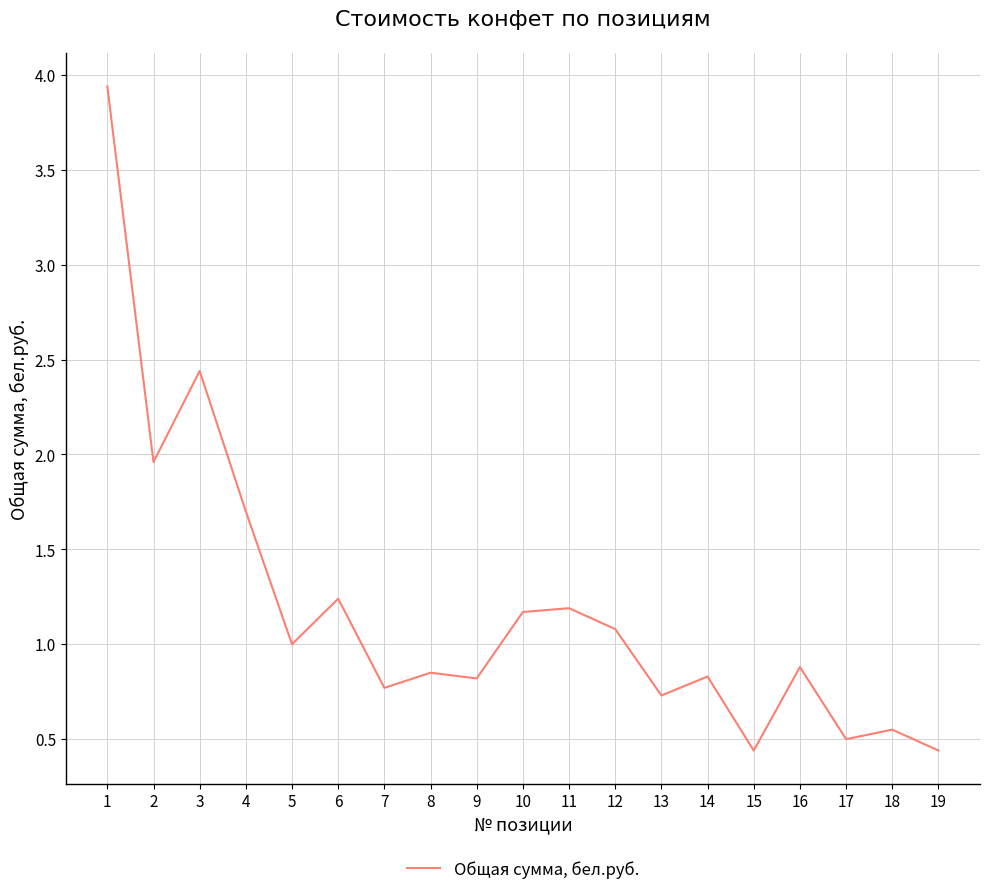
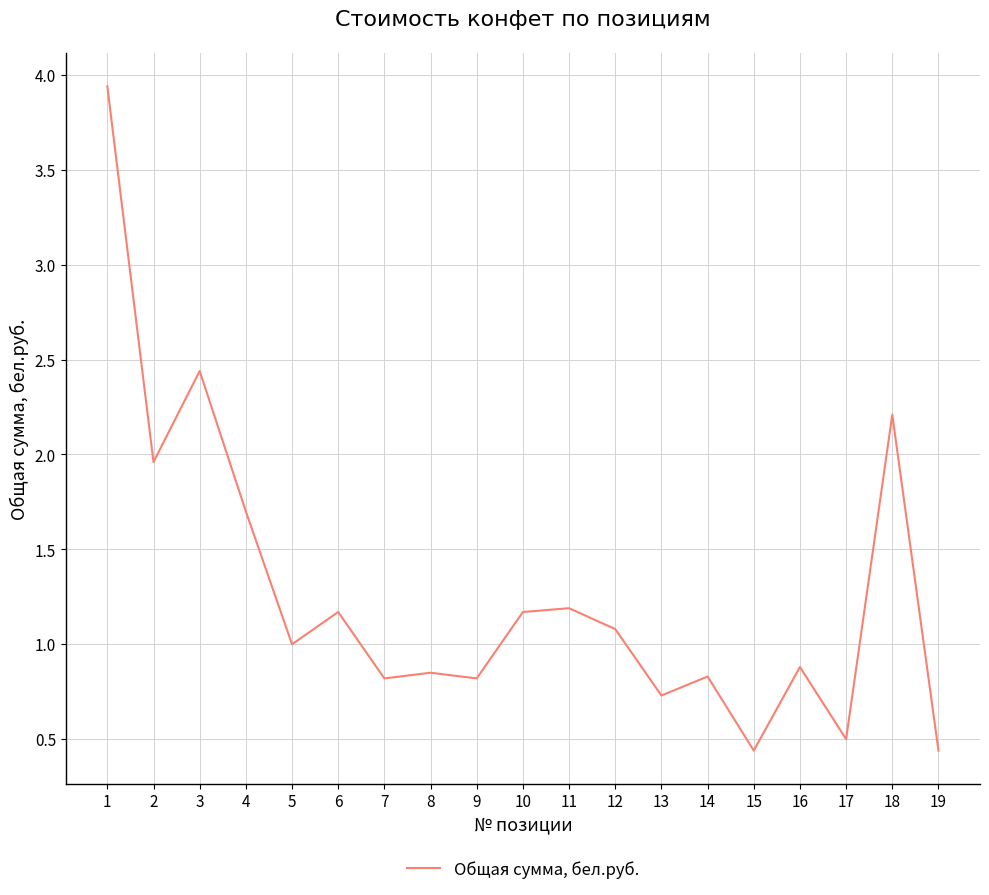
  {
    "1": 3.94,
    "2": 1.96,
    "3": 2.44,
    "4": 1.70,
    "5": 1.00,
-   "6": 1.24,
-   "7": 0.77,
+   "6": 1.17,
+   "7": 0.82,
    "8": 0.85,
    "9": 0.82,
    "10": 1.17,
    "11": 1.19,
    "12": 1.08,
    "13": 0.73,
    "14": 0.83,
    "15": 0.44,
    "16": 0.88,
    "17": 0.50,
-   "18": 0.55,
+   "18": 2.21,
    "19": 0.44
  }
